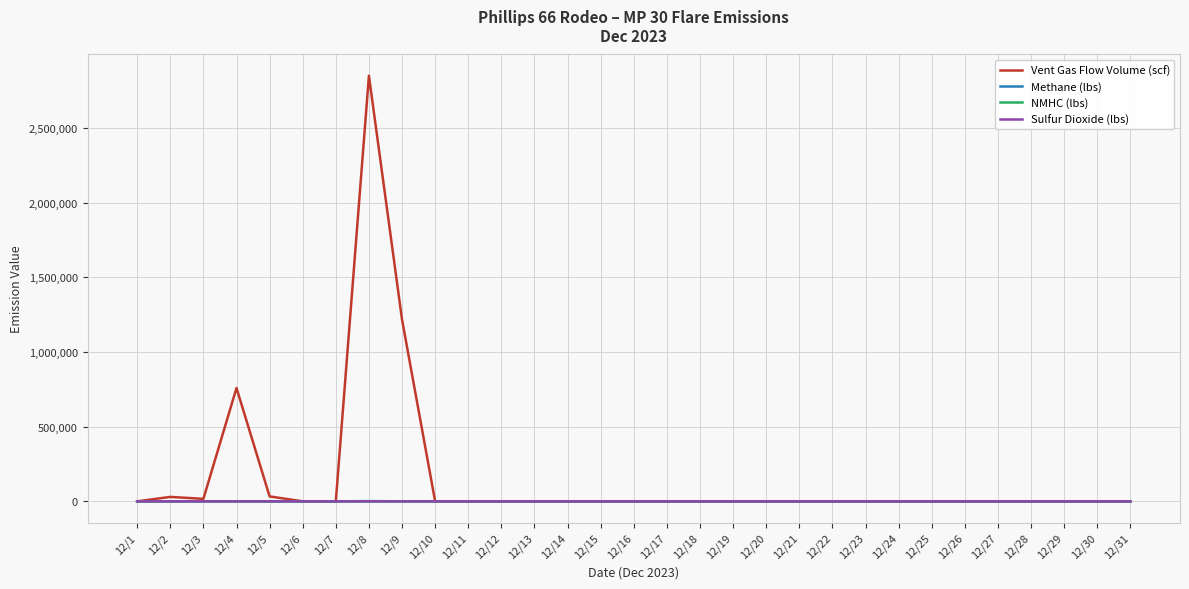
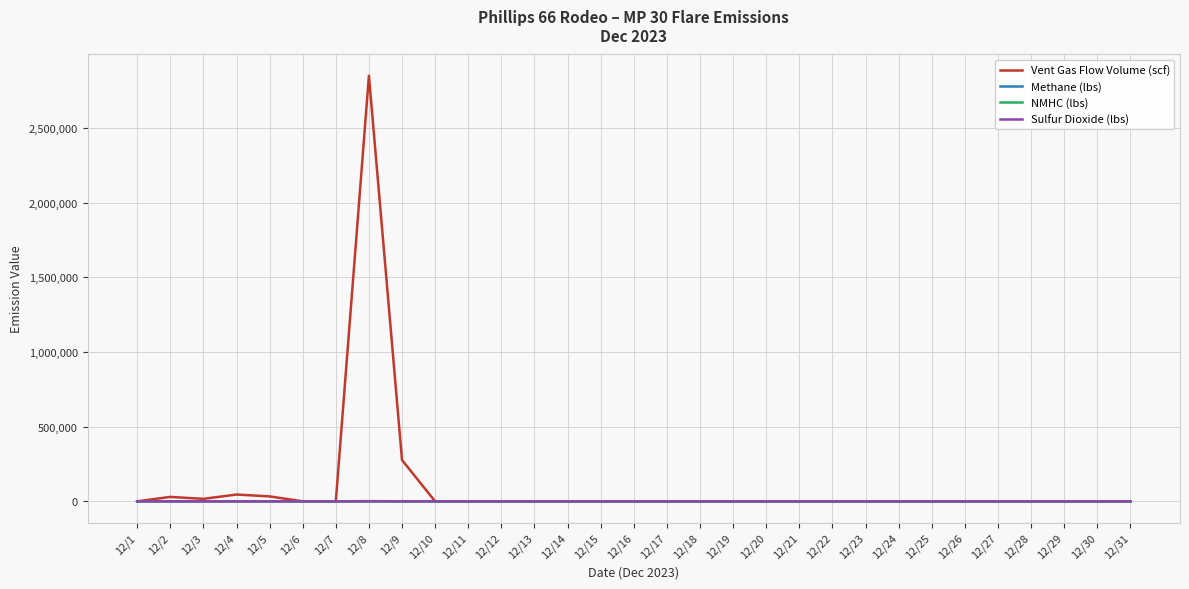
  {
    "Vent Gas Flow Volume (scf)": {
      "12/2": "30,000",
-     "12/4": "760,000",
+     "12/4": "50,000",
      "12/5": "30,000",
      "12/8": "2,850,000",
-     "12/9": "1,220,000"
+     "12/9": "280,000"
    },
    "Sulfur Dioxide (lbs)": {
      "12/2": "0",
      "12/4": "0",
      "12/5": "0",
      "12/8": "0",
      "12/9": "0"
    }
  }
